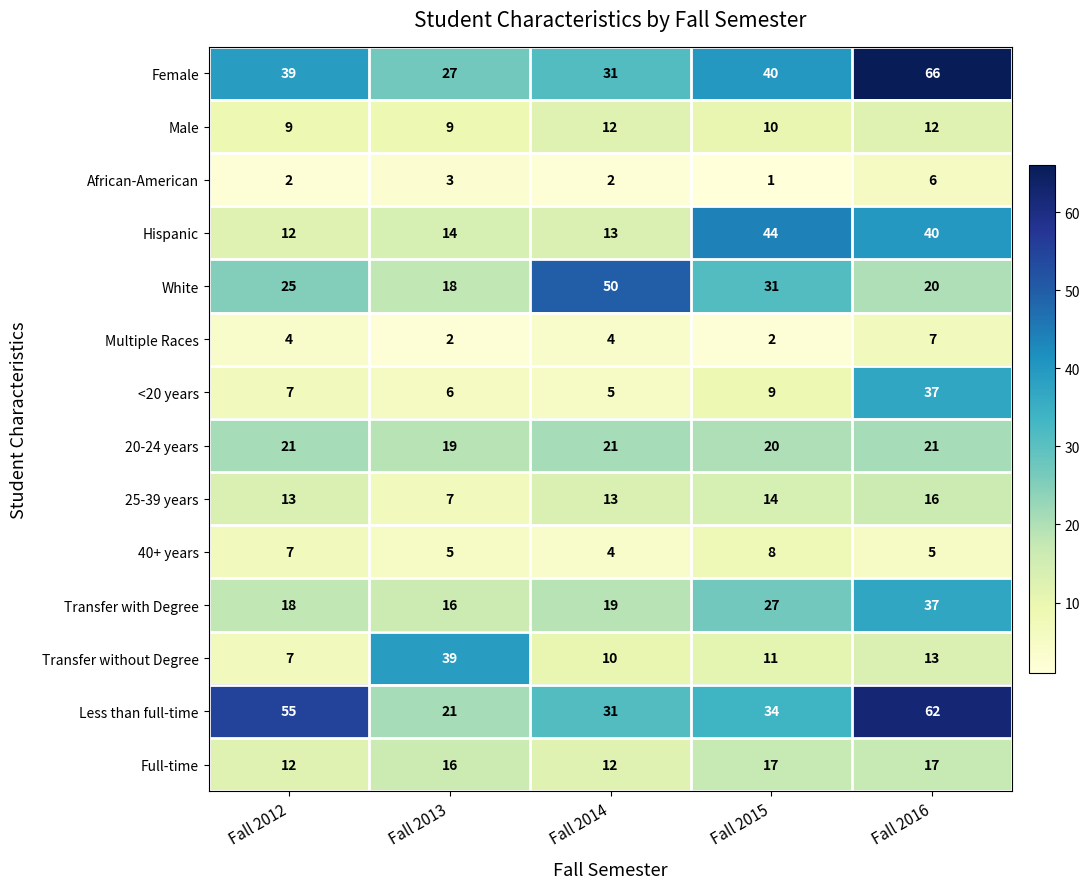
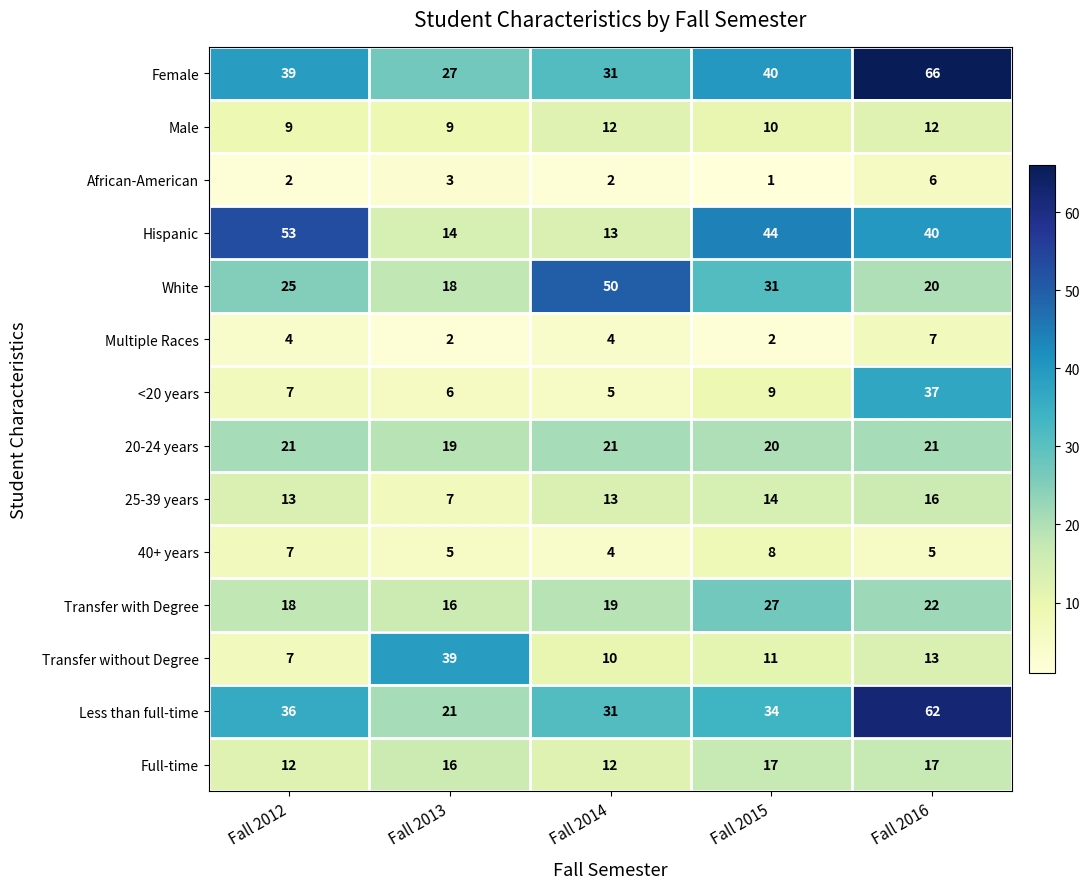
  {
    "Female": {
      "Fall 2012": 39,
      "Fall 2013": 27,
      "Fall 2014": 31,
      "Fall 2015": 40,
      "Fall 2016": 66
    },
    "Male": {
      "Fall 2012": 9,
      "Fall 2013": 9,
      "Fall 2014": 12,
      "Fall 2015": 10,
      "Fall 2016": 12
    },
    "African-American": {
      "Fall 2012": 2,
      "Fall 2013": 3,
      "Fall 2014": 2,
      "Fall 2015": 1,
      "Fall 2016": 6
    },
    "Hispanic": {
-     "Fall 2012": 12,
+     "Fall 2012": 53,
      "Fall 2013": 14,
      "Fall 2014": 13,
      "Fall 2015": 44,
      "Fall 2016": 40
    },
    "White": {
      "Fall 2012": 25,
      "Fall 2013": 18,
      "Fall 2014": 50,
      "Fall 2015": 31,
      "Fall 2016": 20
    },
    "Multiple Races": {
      "Fall 2012": 4,
      "Fall 2013": 2,
      "Fall 2014": 4,
      "Fall 2015": 2,
      "Fall 2016": 7
    },
    "<20 years": {
      "Fall 2012": 7,
      "Fall 2013": 6,
      "Fall 2014": 5,
      "Fall 2015": 9,
      "Fall 2016": 37
    },
    "20-24 years": {
      "Fall 2012": 21,
      "Fall 2013": 19,
      "Fall 2014": 21,
      "Fall 2015": 20,
      "Fall 2016": 21
    },
    "25-39 years": {
      "Fall 2012": 13,
      "Fall 2013": 7,
      "Fall 2014": 13,
      "Fall 2015": 14,
      "Fall 2016": 16
    },
    "40+ years": {
      "Fall 2012": 7,
      "Fall 2013": 5,
      "Fall 2014": 4,
      "Fall 2015": 8,
      "Fall 2016": 5
    },
    "Transfer with Degree": {
      "Fall 2012": 18,
      "Fall 2013": 16,
      "Fall 2014": 19,
      "Fall 2015": 27,
-     "Fall 2016": 37
+     "Fall 2016": 22
    },
    "Transfer without Degree": {
      "Fall 2012": 7,
      "Fall 2013": 39,
      "Fall 2014": 10,
      "Fall 2015": 11,
      "Fall 2016": 13
    },
    "Less than full-time": {
-     "Fall 2012": 55,
+     "Fall 2012": 36,
      "Fall 2013": 21,
      "Fall 2014": 31,
      "Fall 2015": 34,
      "Fall 2016": 62
    },
    "Full-time": {
      "Fall 2012": 12,
      "Fall 2013": 16,
      "Fall 2014": 12,
      "Fall 2015": 17,
      "Fall 2016": 17
    }
  }
